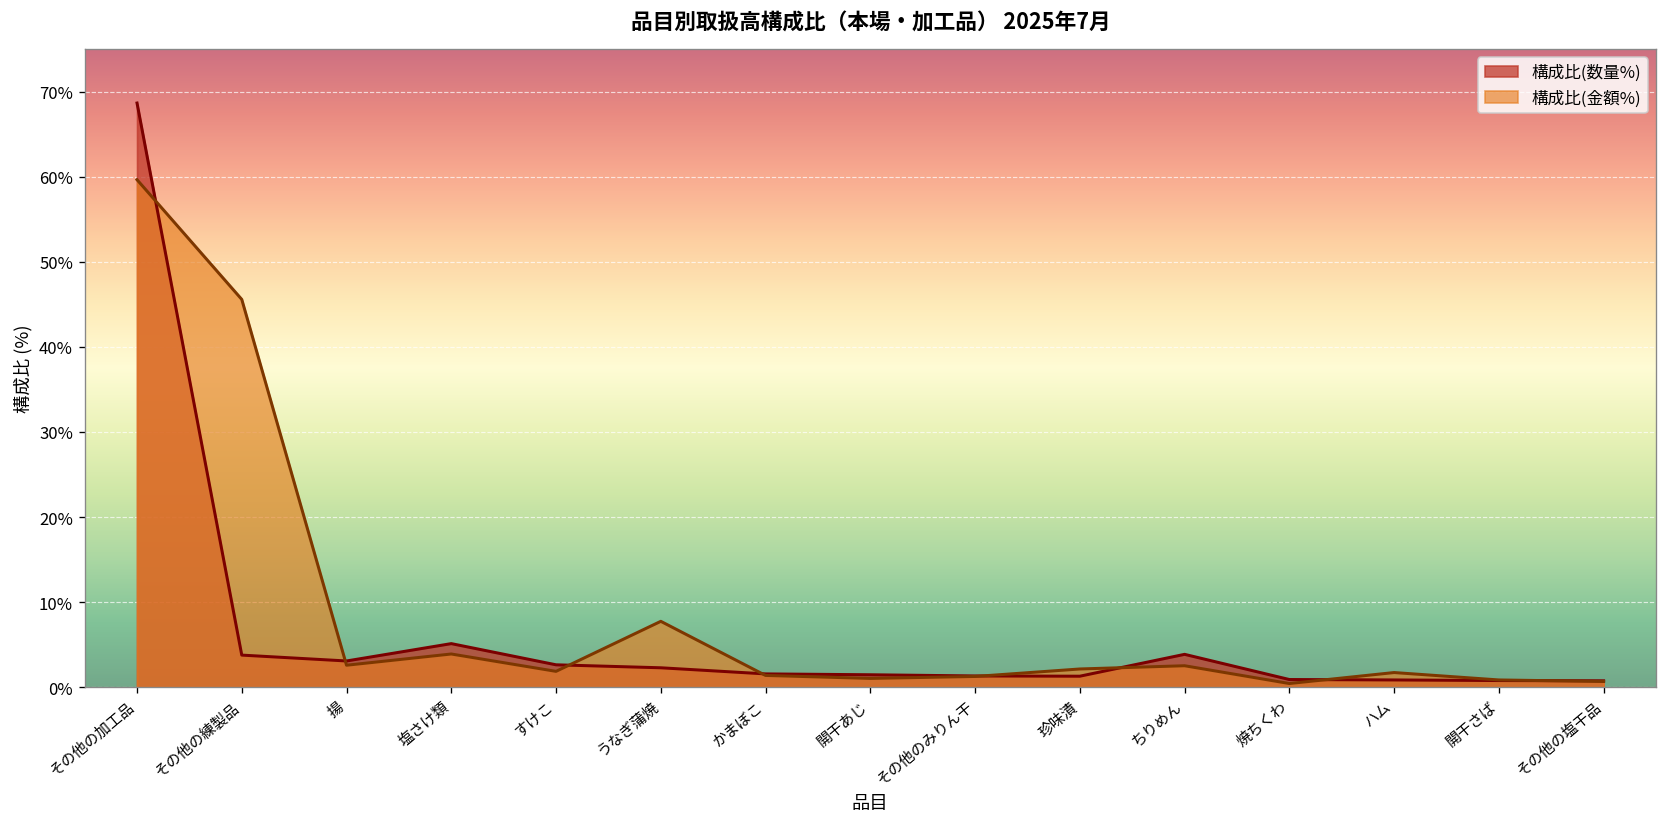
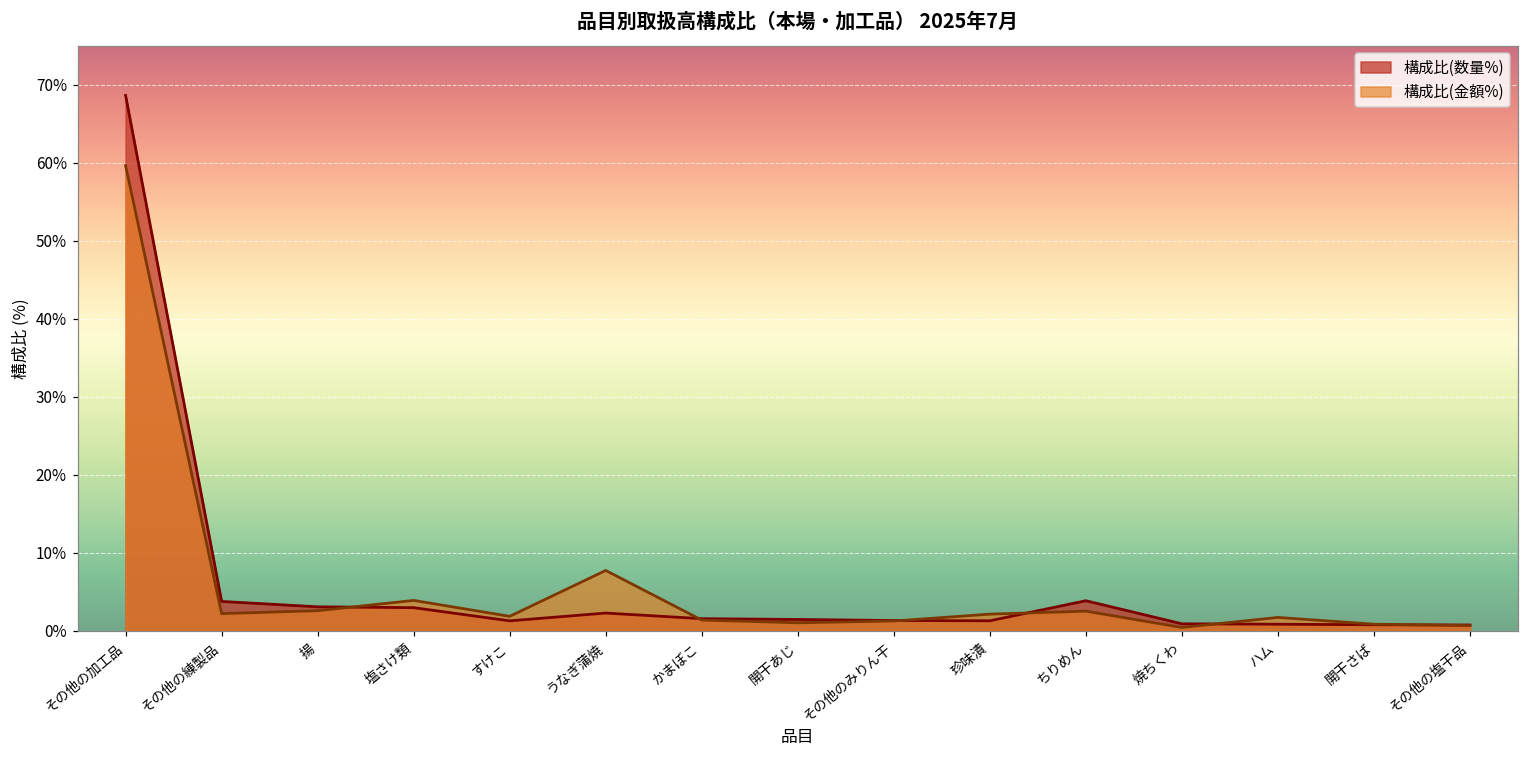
  {
    "構成比(数量%)": {
      "その他の加工品": "69%",
      "その他の練製品": "4%",
      "揚": "3%",
-     "塩さけ類": "5%",
-     "すけこ": "3%",
+     "塩さけ類": "3%",
+     "すけこ": "1%",
      "うなぎ蒲焼": "2%",
      "開干あじ": "1%",
      "珍味漬": "1%",
      "ちりめん": "4%",
      "焼ちくわ": "1%",
      "ハム": "1%"
    },
    "構成比(金額%)": {
      "その他の加工品": "60%",
-     "その他の練製品": "46%",
+     "その他の練製品": "2%",
      "揚": "3%",
      "塩さけ類": "4%",
      "すけこ": "2%",
      "うなぎ蒲焼": "8%",
      "開干あじ": "1%",
      "珍味漬": "2%",
      "ちりめん": "3%",
      "焼ちくわ": "0%",
      "ハム": "2%"
    }
  }
